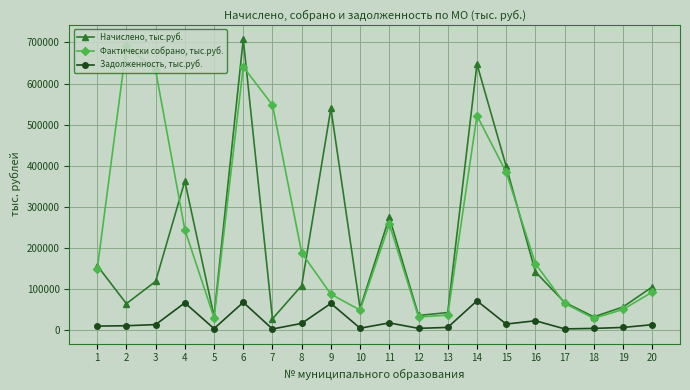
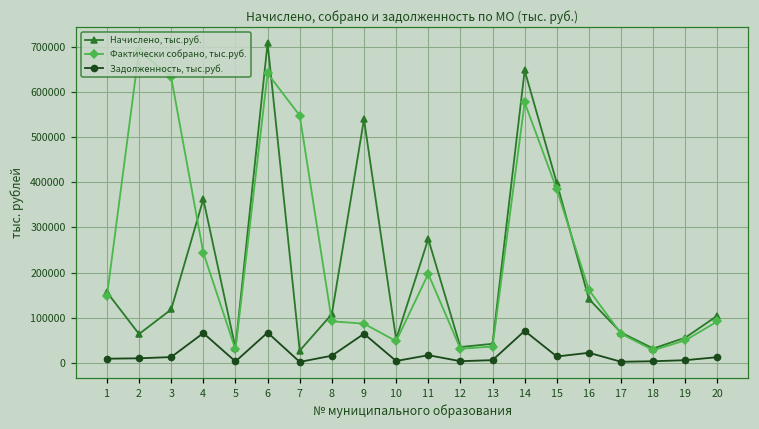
  {
    "Фактически собрано, тыс.руб.": {
      "1": 150000,
      "4": 240000,
      "6": 640000,
      "7": 550000,
-     "8": 190000,
+     "8": 90000,
      "9": 90000,
-     "11": 260000,
-     "14": 520000,
+     "11": 200000,
+     "14": 580000,
      "15": 380000,
      "16": 160000,
      "20": 90000
    }
  }
